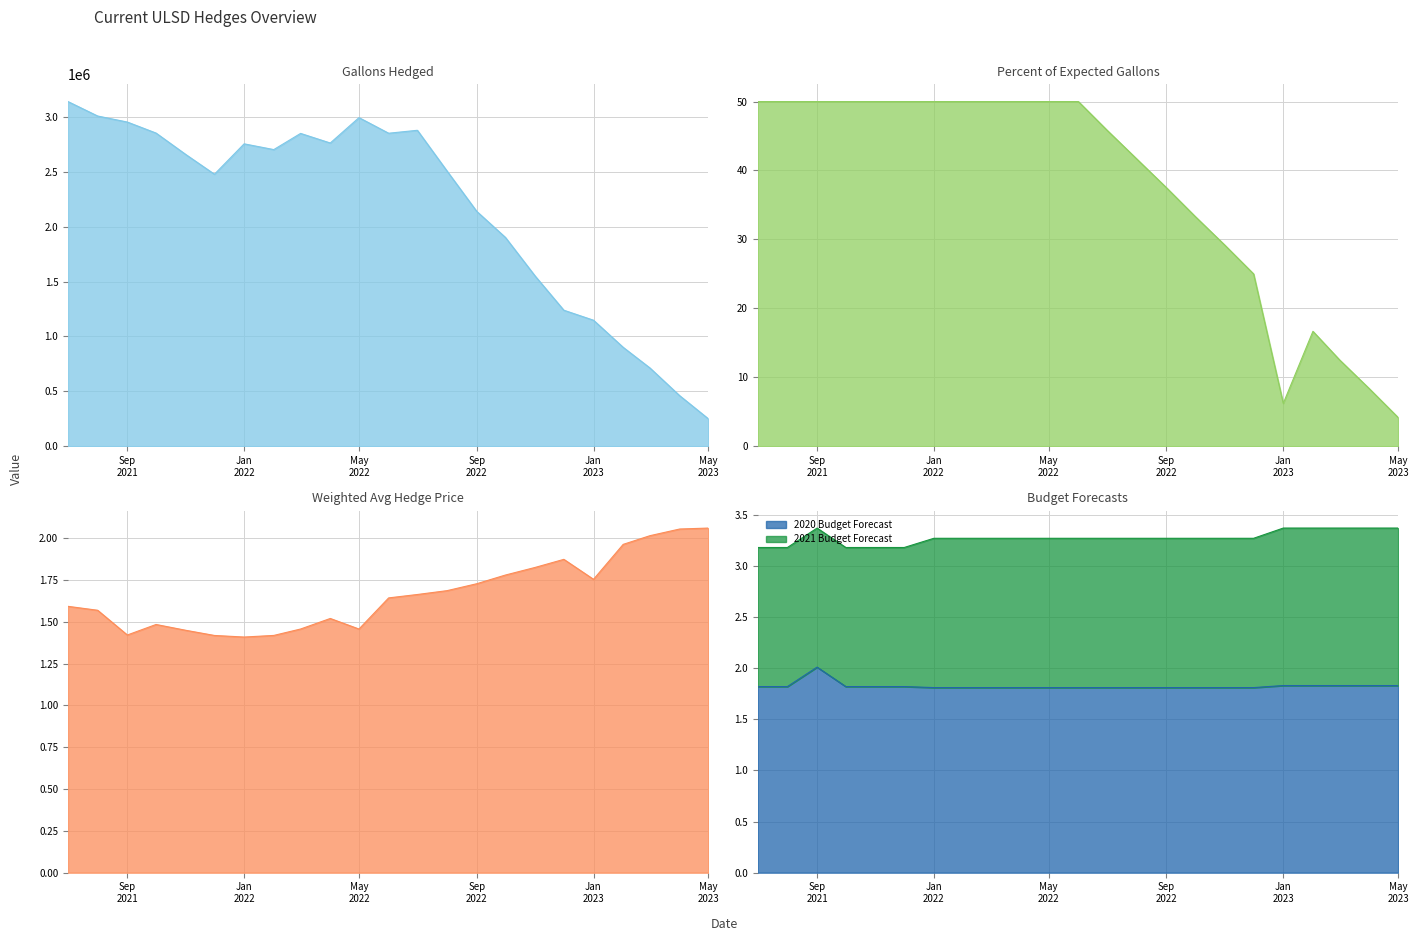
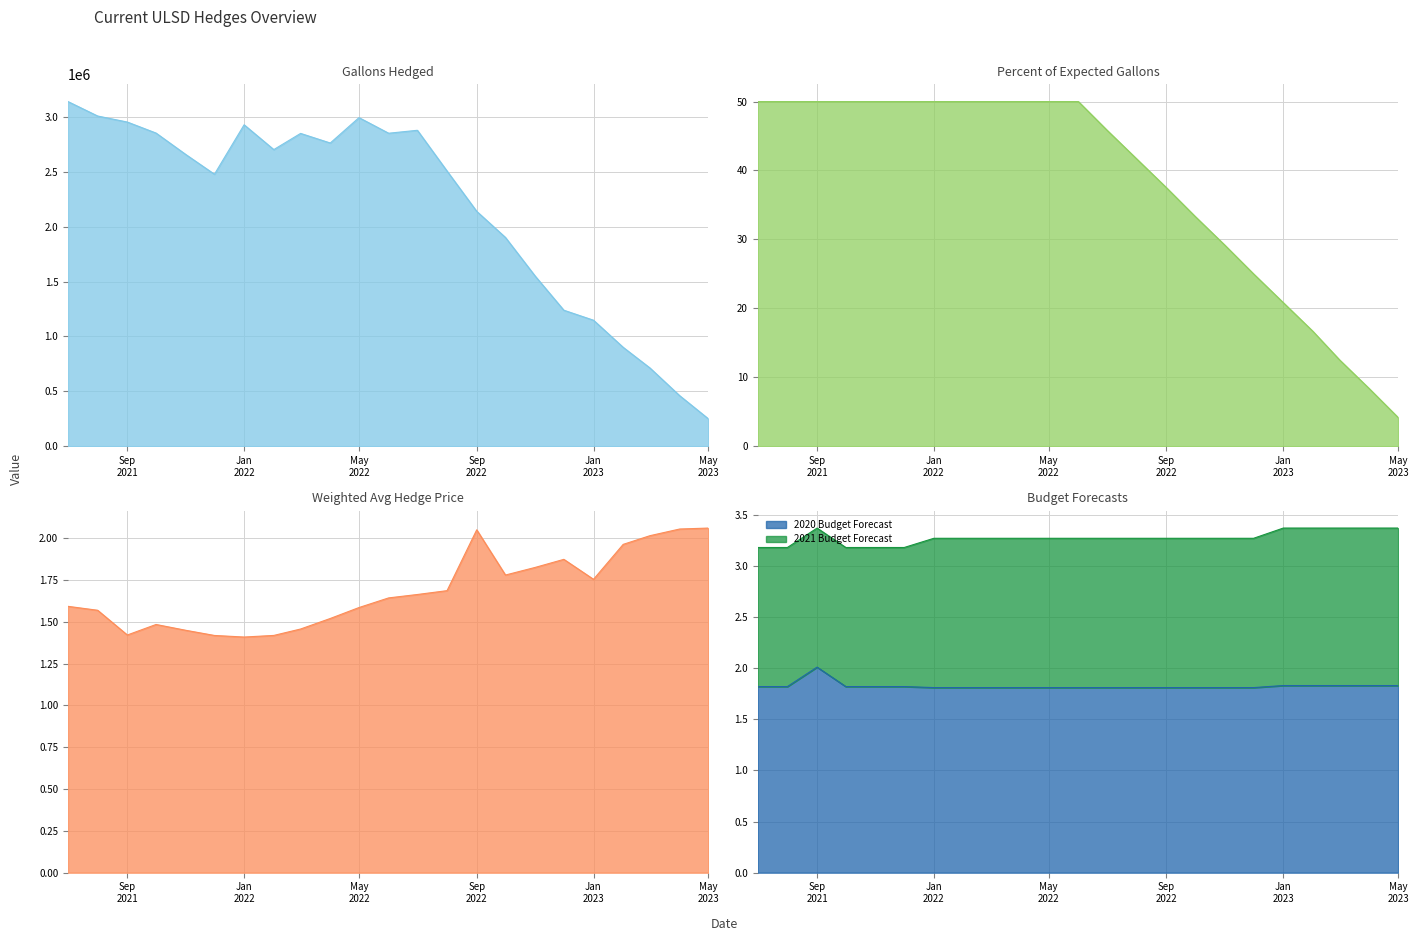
  {
    "Gallons Hedged": {
      "Sep 2021": 2950000,
-     "Jan 2022": 2760000,
+     "Jan 2022": 2930000,
      "May 2022": 3000000,
      "Sep 2022": 2140000,
      "Jan 2023": 1150000,
      "May 2023": 250000
    },
    "Percent of Expected Gallons": {
      "Sep 2021": 50,
      "Jan 2022": 50,
      "May 2022": 50,
      "Sep 2022": 37,
-     "Jan 2023": 6,
+     "Jan 2023": 21,
      "May 2023": 4
    },
    "Weighted Avg Hedge Price": {
      "Sep 2021": 1.42,
      "Jan 2022": 1.41,
-     "May 2022": 1.46,
-     "Sep 2022": 1.73,
+     "May 2022": 1.59,
+     "Sep 2022": 2.05,
      "Jan 2023": 1.75,
      "May 2023": 2.06
    },
    "Budget Forecasts": {
      "2020 Budget Forecast": {
        "Sep 2021": 2.01,
        "Jan 2022": 1.81,
        "May 2022": 1.81,
        "Sep 2022": 1.81,
        "Jan 2023": 1.83,
        "May 2023": 1.83
      }
    }
  }
